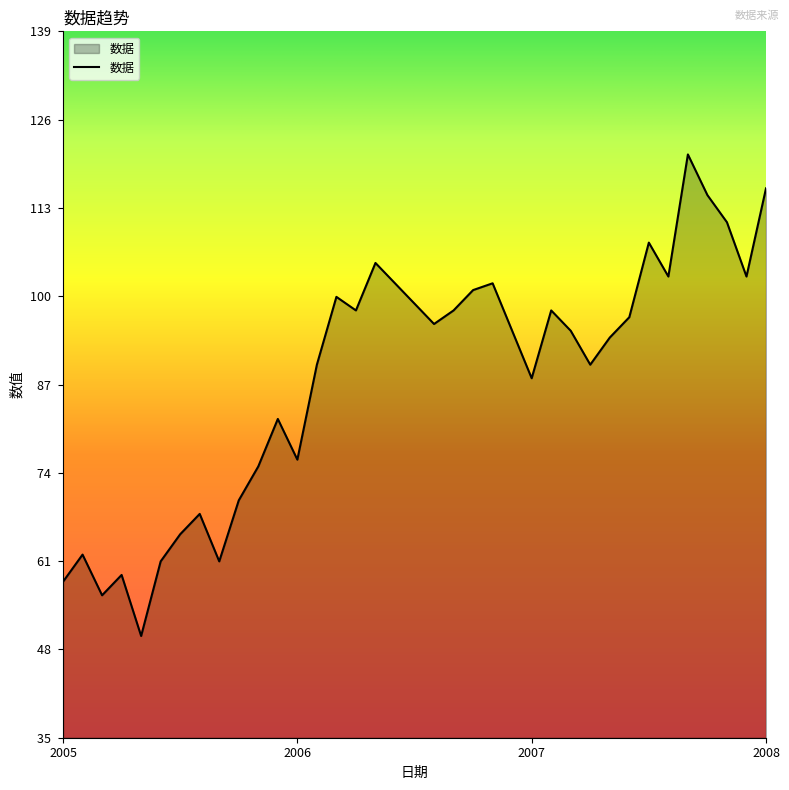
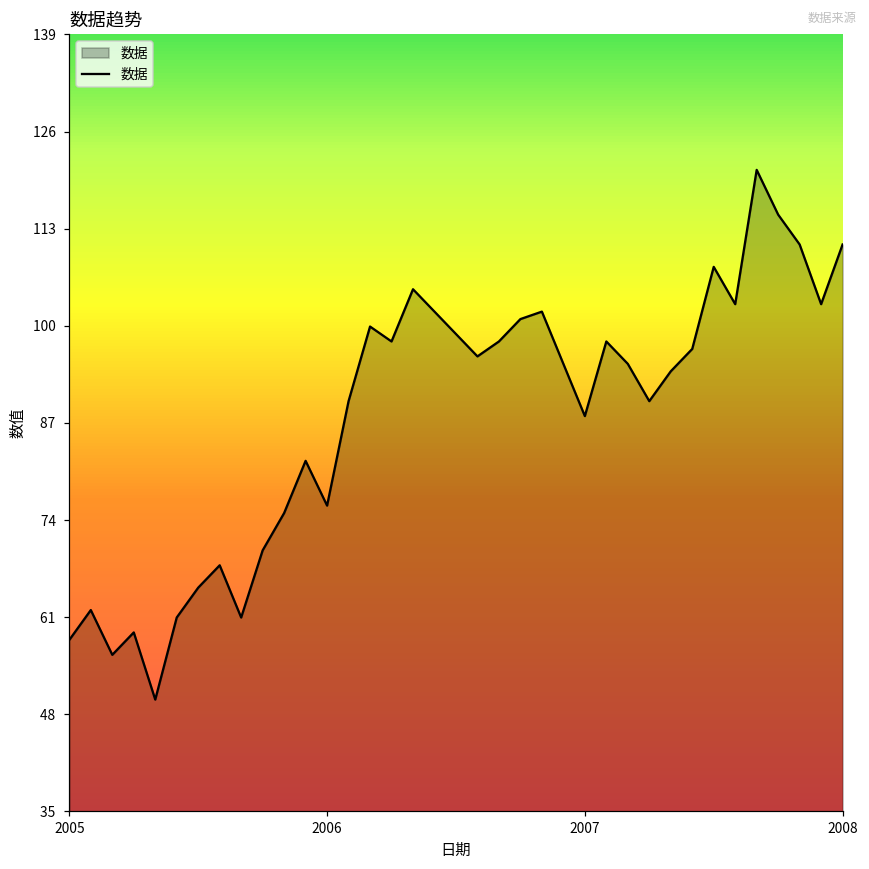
  {
    "2005": 58,
    "2006": 76,
    "2007": 88,
-   "2008": 116
+   "2008": 111
  }
